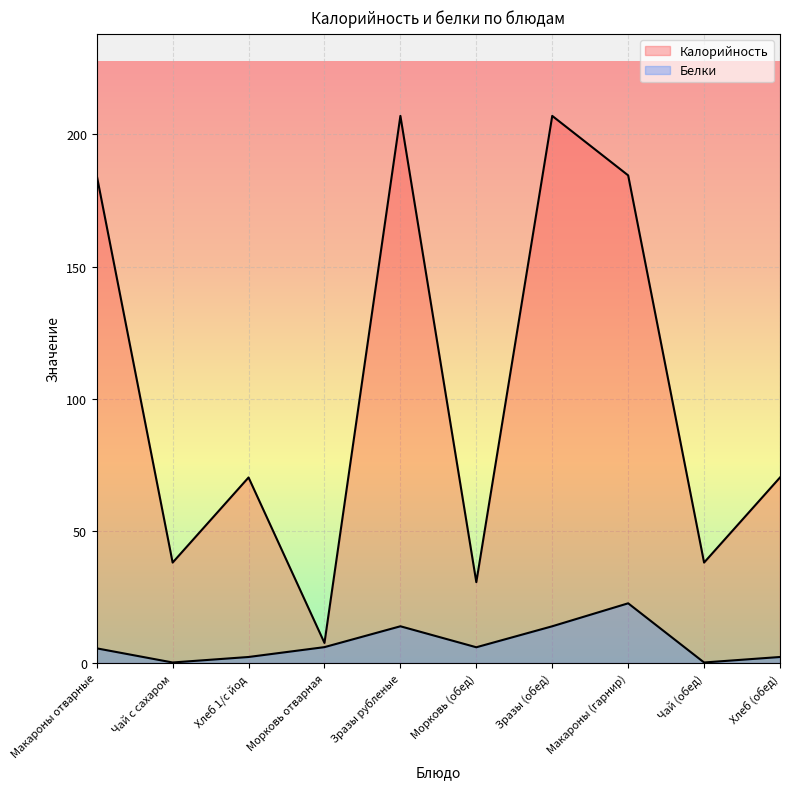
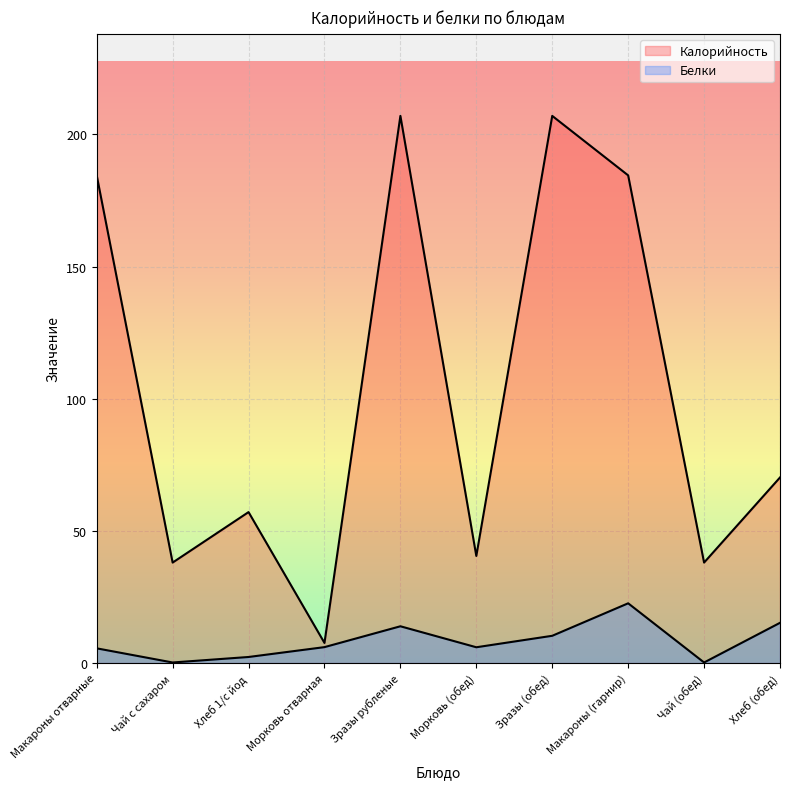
  {
    "Калорийность": {
      "Макароны отварные": 185,
      "Чай с сахаром": 38,
-     "Хлеб 1/с йод": 70,
+     "Хлеб 1/с йод": 57,
      "Морковь отварная": 8,
      "Зразы рубленые": 207,
-     "Морковь (обед)": 31,
+     "Морковь (обед)": 41,
      "Зразы (обед)": 207,
      "Макароны (гарнир)": 185,
      "Чай (обед)": 38,
      "Хлеб (обед)": 70
    },
    "Белки": {
      "Макароны отварные": 6,
      "Чай с сахаром": 0,
      "Хлеб 1/с йод": 2,
      "Морковь отварная": 6,
      "Зразы рубленые": 14,
      "Морковь (обед)": 6,
-     "Зразы (обед)": 14,
+     "Зразы (обед)": 10,
      "Макароны (гарнир)": 23,
      "Чай (обед)": 0,
-     "Хлеб (обед)": 2
+     "Хлеб (обед)": 15
    }
  }
